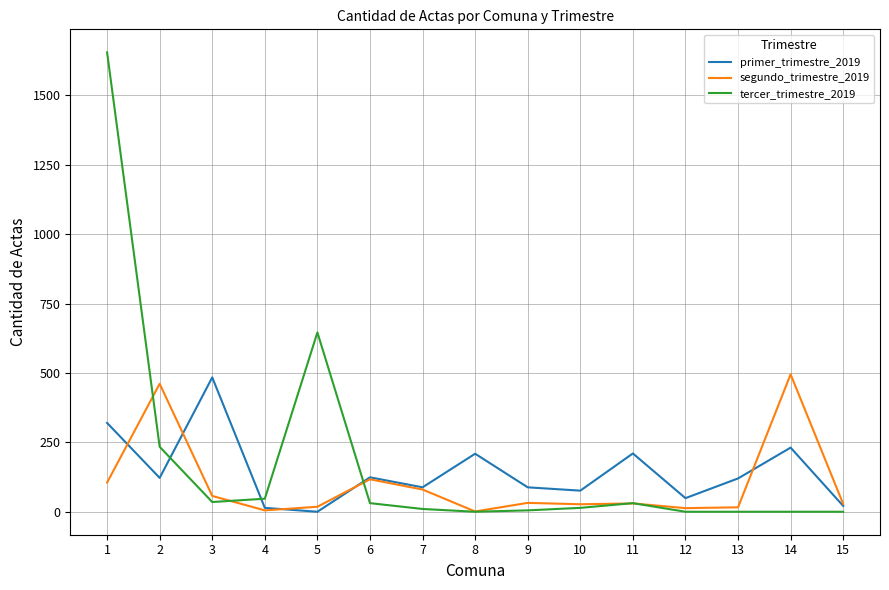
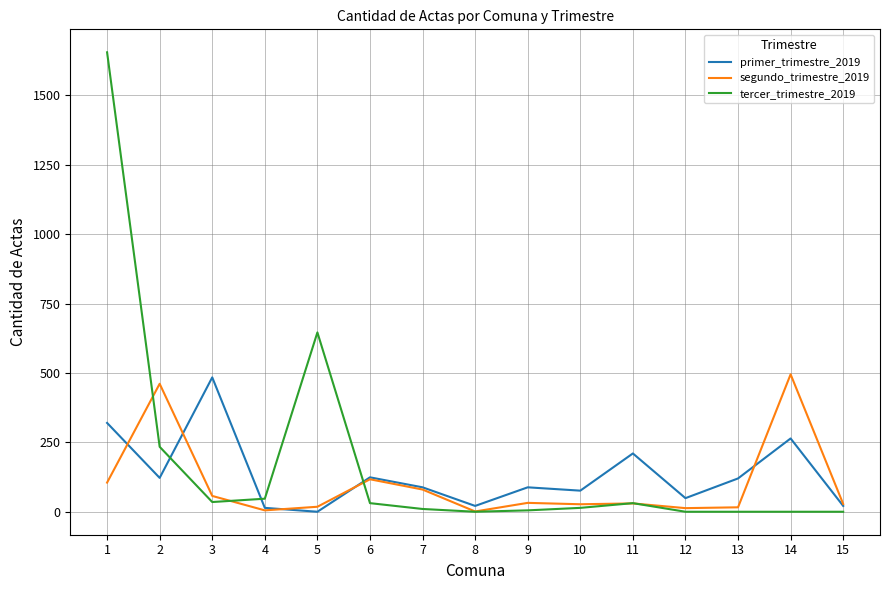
  {
    "primer_trimestre_2019": {
      "1": 320,
      "2": 120,
      "3": 480,
      "5": 0,
-     "8": 210,
+     "8": 20,
      "9": 90,
      "10": 80,
      "11": 210,
      "12": 50,
      "13": 120,
-     "14": 230
+     "14": 260
    },
    "segundo_trimestre_2019": {
      "1": 110,
      "2": 460,
      "3": 60,
      "5": 20,
      "9": 30,
      "10": 30,
      "12": 10,
      "13": 20,
      "14": 500
    },
    "tercer_trimestre_2019": {
      "1": 1660,
      "2": 230,
      "3": 40,
      "4": 50,
      "5": 650,
      "6": 30,
      "7": 10,
      "9": 10,
      "10": 10,
      "12": 0,
      "13": 0,
      "14": 0,
      "15": 0
    }
  }
